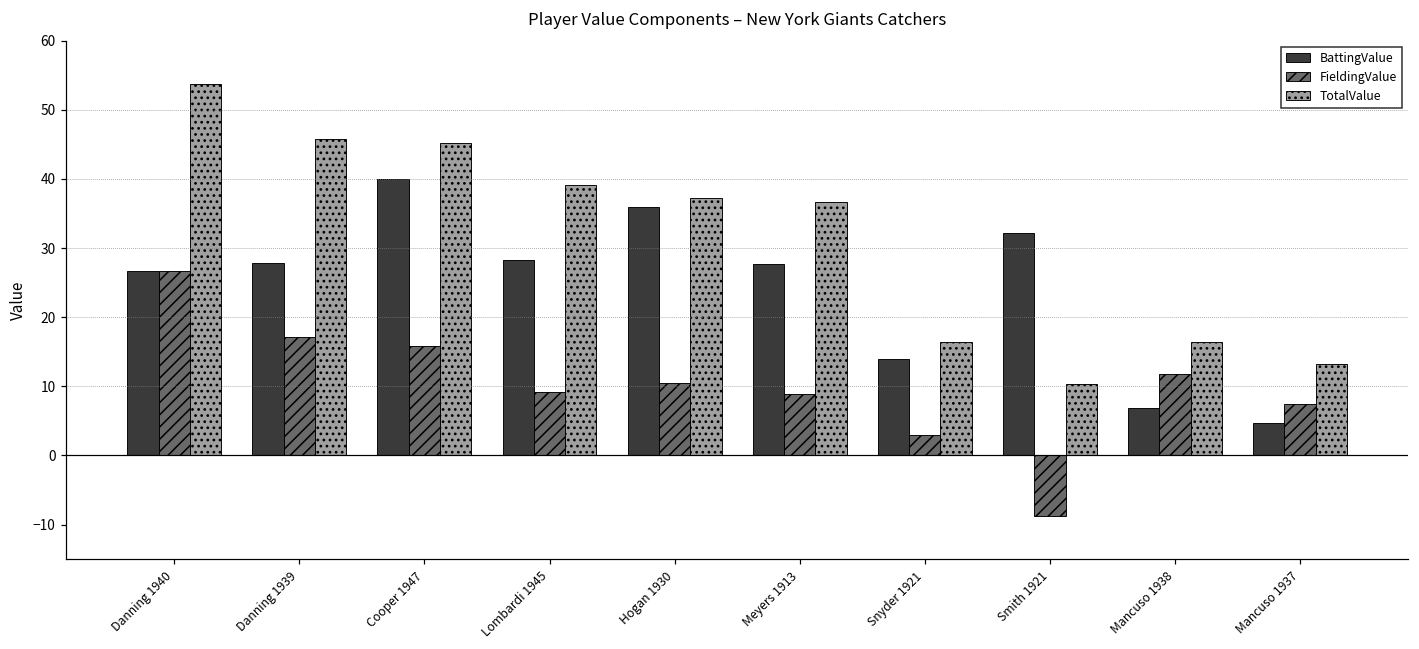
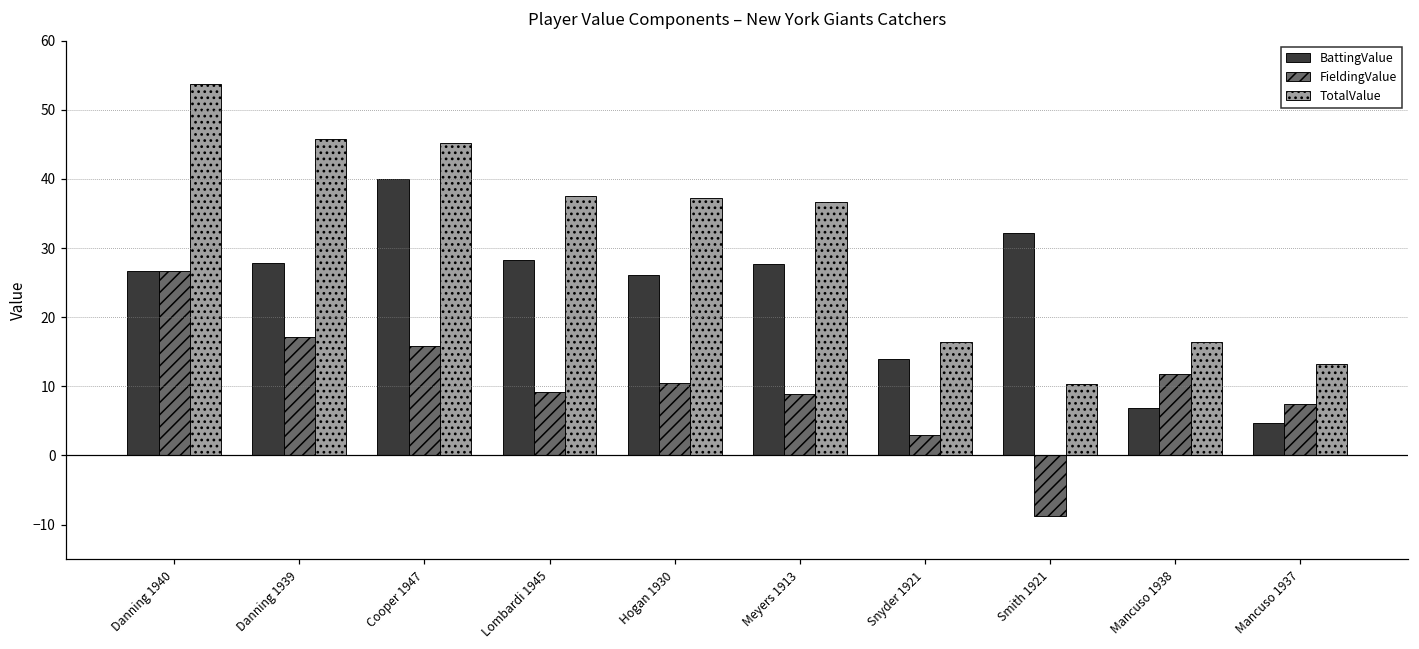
  {
    "BattingValue": {
      "Danning 1940": 27,
      "Danning 1939": 28,
      "Cooper 1947": 40,
      "Lombardi 1945": 28,
-     "Hogan 1930": 36,
+     "Hogan 1930": 26,
      "Meyers 1913": 28,
      "Snyder 1921": 14,
      "Smith 1921": 32,
      "Mancuso 1938": 7,
      "Mancuso 1937": 5
    },
    "FieldingValue": {
      "Danning 1940": 27,
      "Danning 1939": 17,
      "Cooper 1947": 16,
      "Lombardi 1945": 9,
      "Hogan 1930": 11,
      "Meyers 1913": 9,
      "Snyder 1921": 3,
      "Smith 1921": -9,
      "Mancuso 1938": 12,
      "Mancuso 1937": 7
    },
    "TotalValue": {
      "Danning 1940": 54,
      "Danning 1939": 46,
      "Cooper 1947": 45,
-     "Lombardi 1945": 39,
+     "Lombardi 1945": 37,
      "Hogan 1930": 37,
      "Meyers 1913": 37,
      "Snyder 1921": 16,
      "Smith 1921": 10,
      "Mancuso 1938": 16,
      "Mancuso 1937": 13
    }
  }
